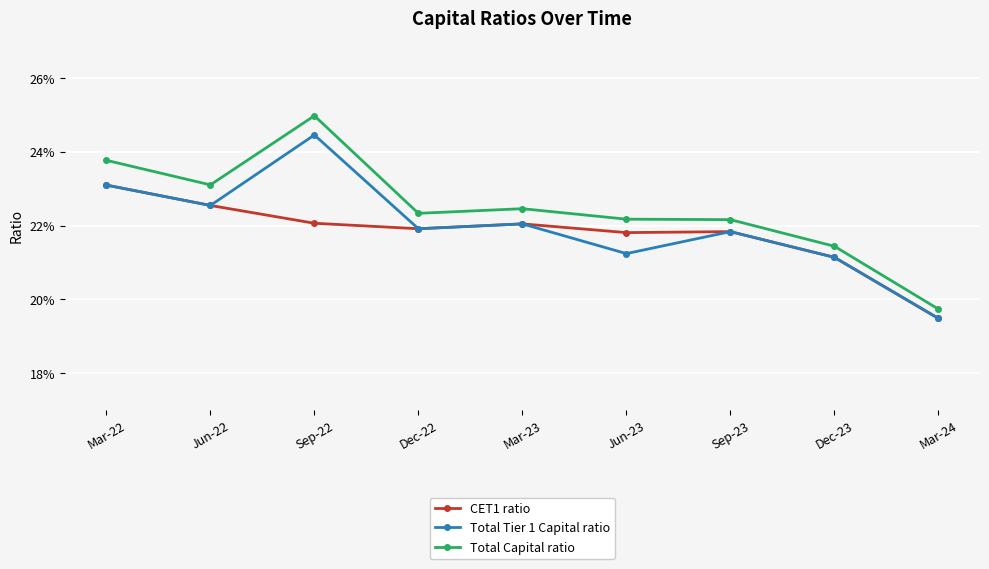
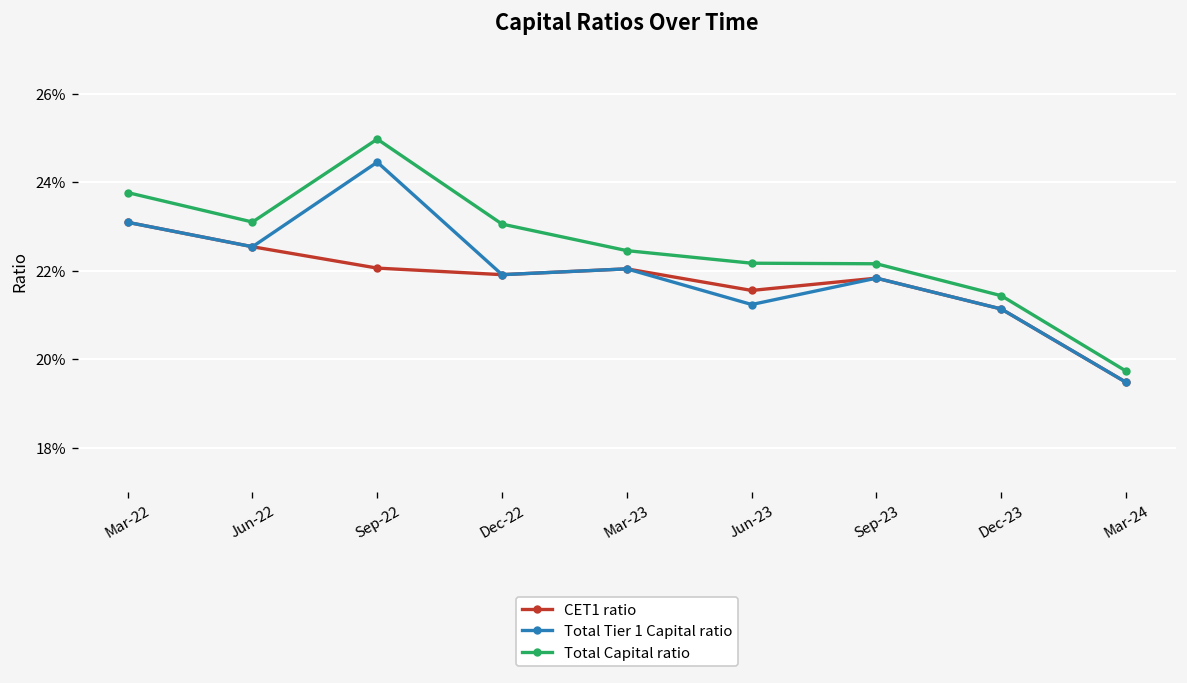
  {
    "CET1 ratio": {
      "Sep-22": "22.1%",
-     "Jun-23": "21.8%"
+     "Jun-23": "21.6%"
    },
    "Total Tier 1 Capital ratio": {
      "Sep-22": "24.5%",
      "Jun-23": "21.2%"
    },
    "Total Capital ratio": {
      "Mar-22": "23.8%",
      "Jun-22": "23.1%",
      "Sep-22": "25.0%",
-     "Dec-22": "22.3%",
+     "Dec-22": "23.1%",
      "Mar-23": "22.5%",
      "Jun-23": "22.2%",
      "Sep-23": "22.2%",
      "Dec-23": "21.4%",
      "Mar-24": "19.7%"
    }
  }
